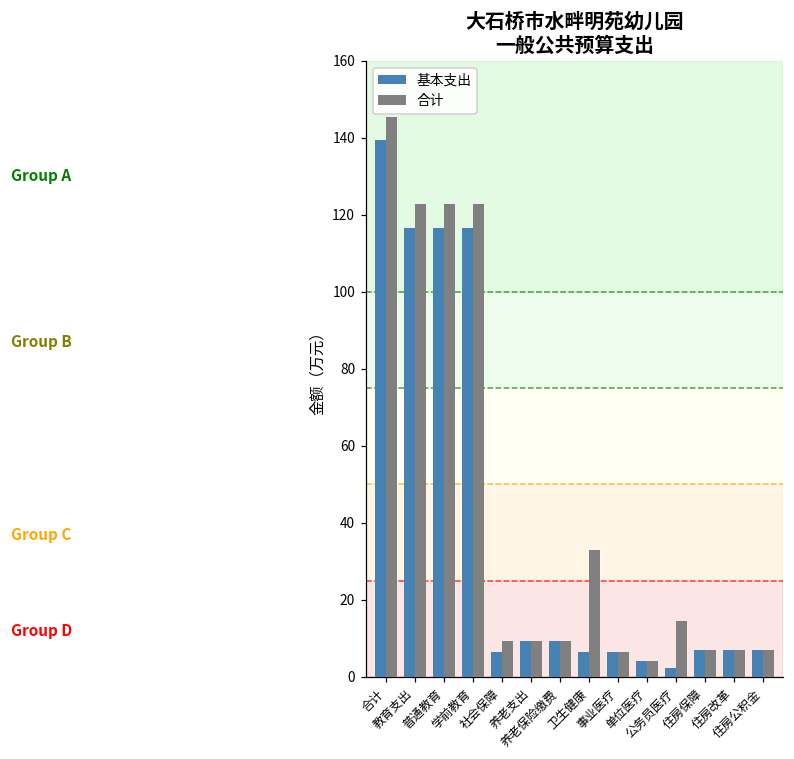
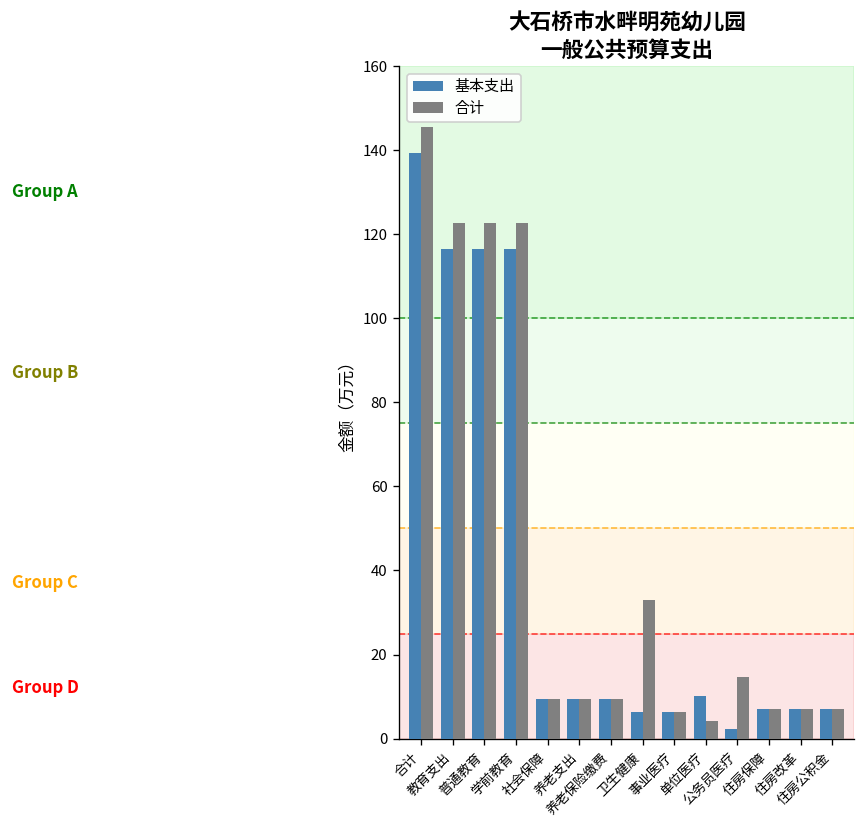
  {
    "基本支出": {
      "合计": 139,
      "教育支出": 117,
      "普通教育": 117,
      "学前教育": 117,
-     "社会保障": 7,
+     "社会保障": 9,
      "养老支出": 9,
      "养老保险缴费": 9,
      "卫生健康": 6,
      "事业医疗": 6,
-     "单位医疗": 4,
+     "单位医疗": 10,
      "公务员医疗": 2,
      "住房保障": 7,
      "住房改革": 7,
      "住房公积金": 7
    },
    "合计": {
      "合计": 146,
      "教育支出": 123,
      "普通教育": 123,
      "学前教育": 123,
      "社会保障": 9,
      "养老支出": 9,
      "养老保险缴费": 9,
      "卫生健康": 33,
      "事业医疗": 6,
      "单位医疗": 4,
      "公务员医疗": 15,
      "住房保障": 7,
      "住房改革": 7,
      "住房公积金": 7
    }
  }
